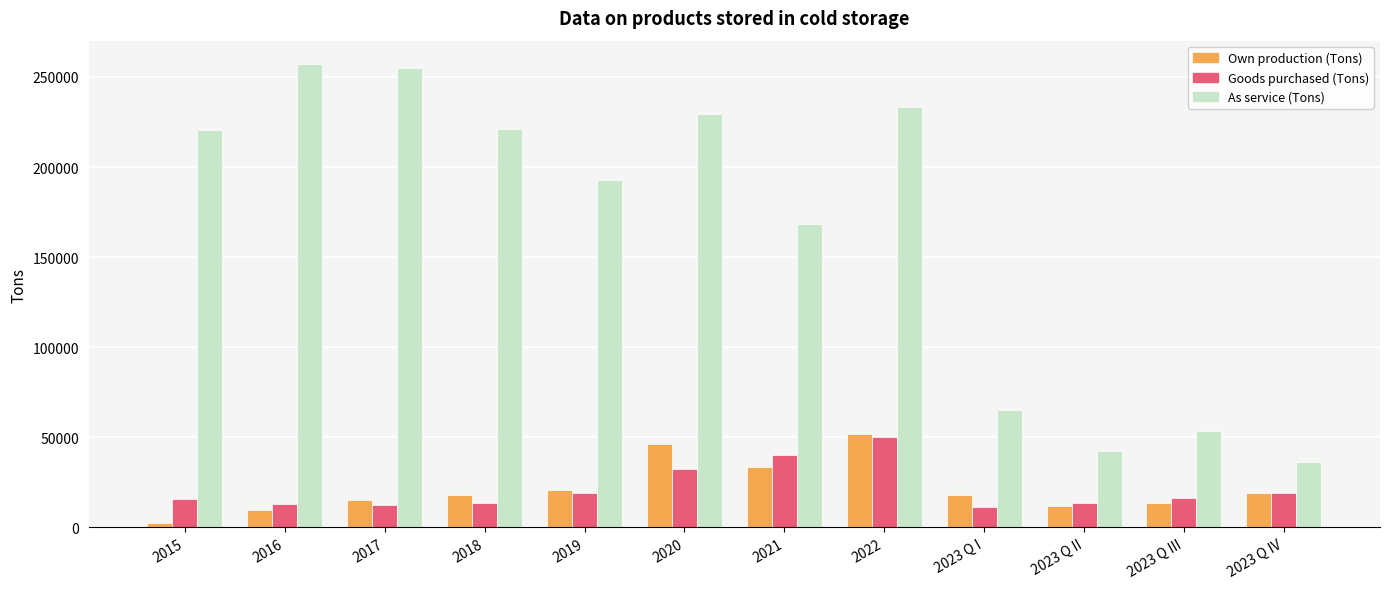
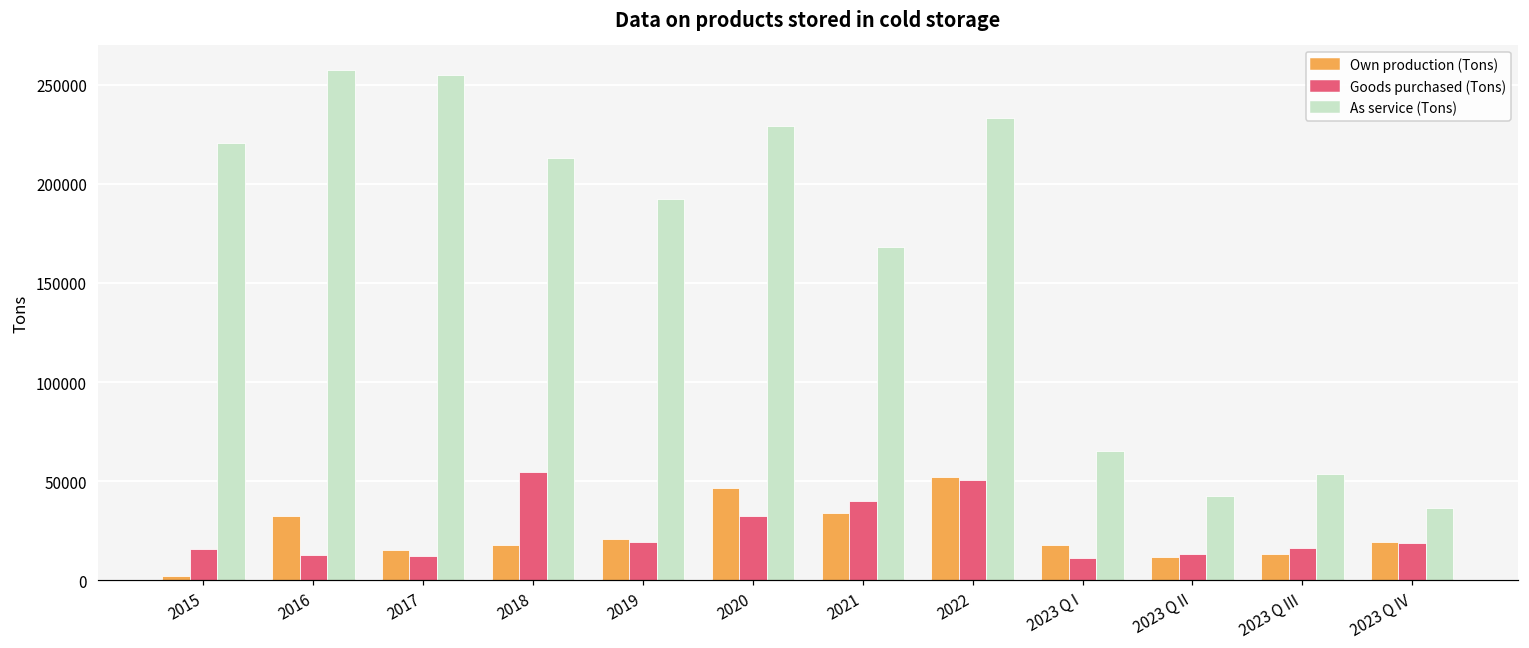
  {
    "Own production (Tons)": {
      "2015": 2000,
-     "2016": 10000,
+     "2016": 32000,
      "2017": 15000,
      "2018": 18000,
      "2019": 21000,
      "2020": 47000,
      "2021": 34000,
      "2022": 52000,
      "2023 Q I": 18000,
      "2023 Q II": 12000,
      "2023 Q III": 13000,
      "2023 Q IV": 19000
    },
    "Goods purchased (Tons)": {
      "2015": 16000,
      "2016": 13000,
      "2017": 12000,
-     "2018": 14000,
+     "2018": 55000,
      "2019": 19000,
      "2020": 32000,
      "2021": 40000,
      "2022": 50000,
      "2023 Q I": 11000,
      "2023 Q II": 13000,
      "2023 Q III": 16000,
      "2023 Q IV": 19000
    },
    "As service (Tons)": {
      "2015": 220000,
      "2016": 257000,
      "2017": 255000,
-     "2018": 221000,
+     "2018": 213000,
      "2019": 193000,
      "2020": 229000,
      "2021": 168000,
      "2022": 233000,
      "2023 Q I": 65000,
      "2023 Q II": 43000,
      "2023 Q III": 54000,
      "2023 Q IV": 36000
    }
  }
